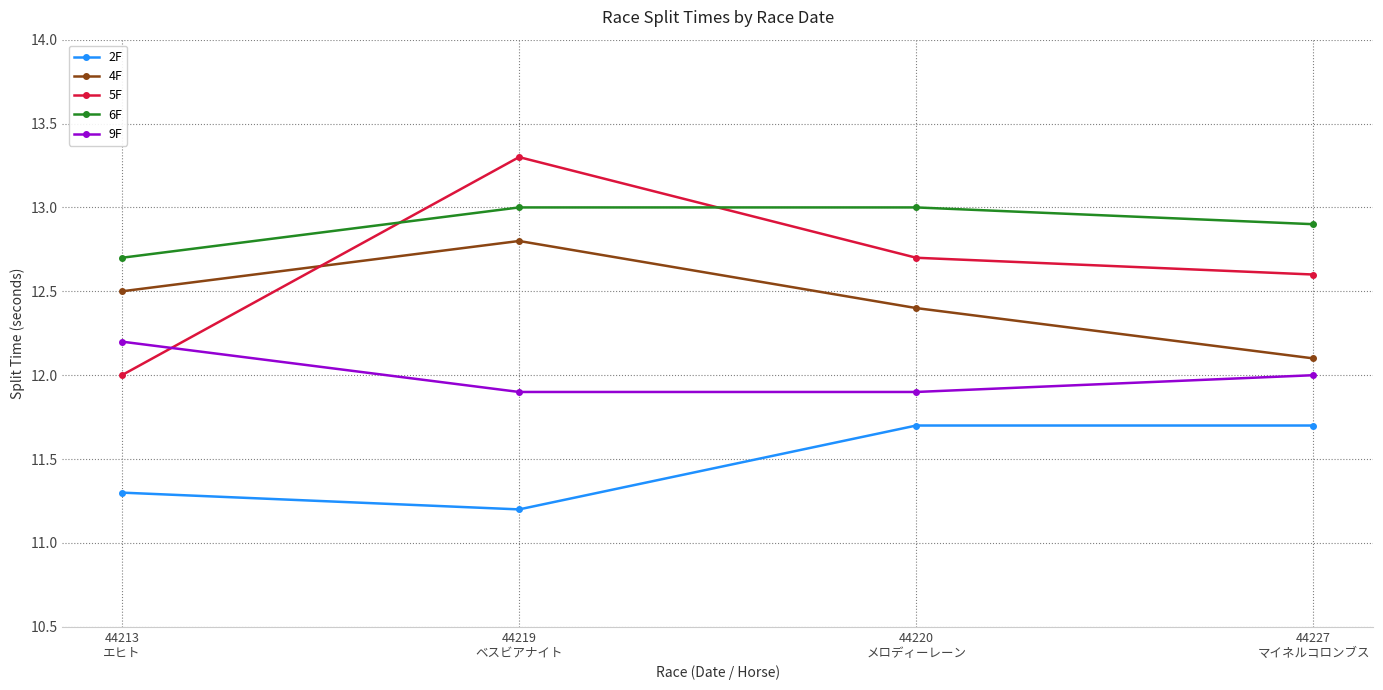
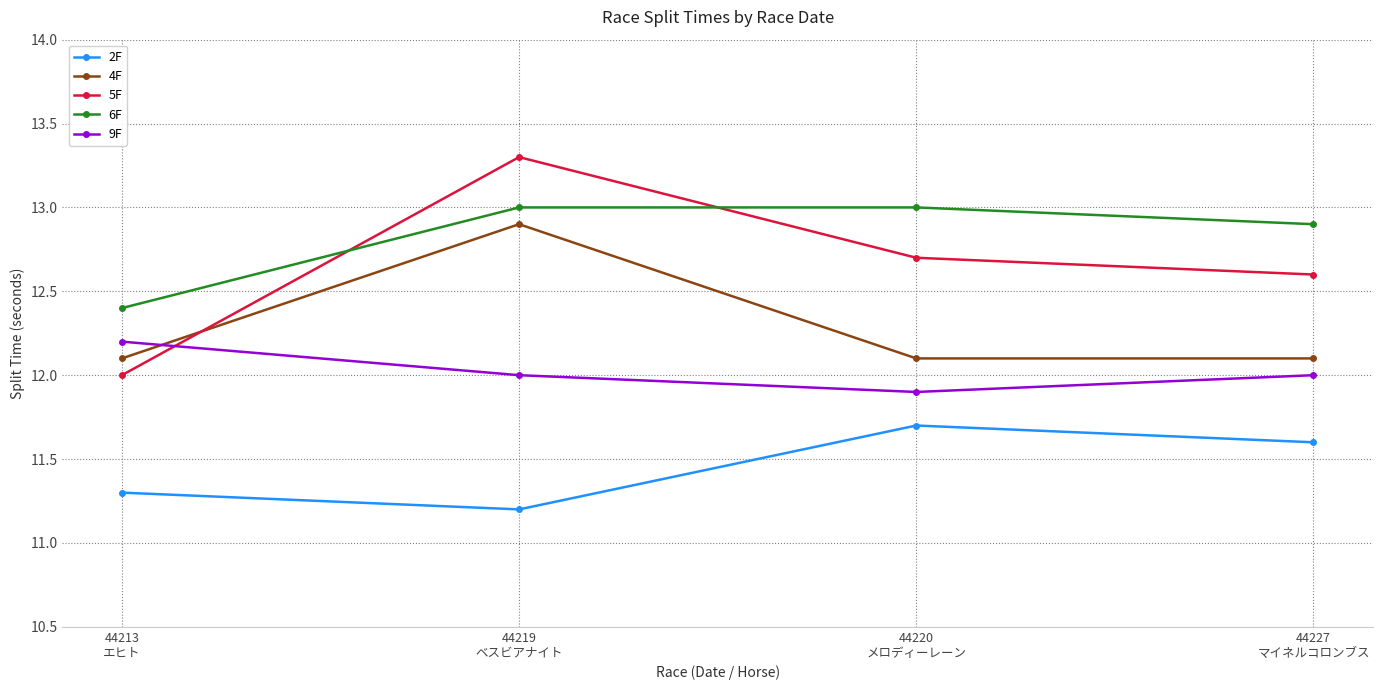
  {
    "2F": {
      "44213 エヒト": 11.3,
      "44219 ベスビアナイト": 11.2,
      "44220 メロディーレーン": 11.7,
-     "44227 マイネルコロンブス": 11.7
+     "44227 マイネルコロンブス": 11.6
    },
    "4F": {
-     "44213 エヒト": 12.5,
-     "44219 ベスビアナイト": 12.8,
-     "44220 メロディーレーン": 12.4,
+     "44213 エヒト": 12.1,
+     "44219 ベスビアナイト": 12.9,
+     "44220 メロディーレーン": 12.1,
      "44227 マイネルコロンブス": 12.1
    },
    "5F": {
      "44213 エヒト": 12.0,
      "44219 ベスビアナイト": 13.3,
      "44220 メロディーレーン": 12.7,
      "44227 マイネルコロンブス": 12.6
    },
    "6F": {
-     "44213 エヒト": 12.7,
+     "44213 エヒト": 12.4,
      "44219 ベスビアナイト": 13.0,
      "44220 メロディーレーン": 13.0,
      "44227 マイネルコロンブス": 12.9
    },
    "9F": {
      "44213 エヒト": 12.2,
-     "44219 ベスビアナイト": 11.9,
+     "44219 ベスビアナイト": 12.0,
      "44220 メロディーレーン": 11.9,
      "44227 マイネルコロンブス": 12.0
    }
  }
